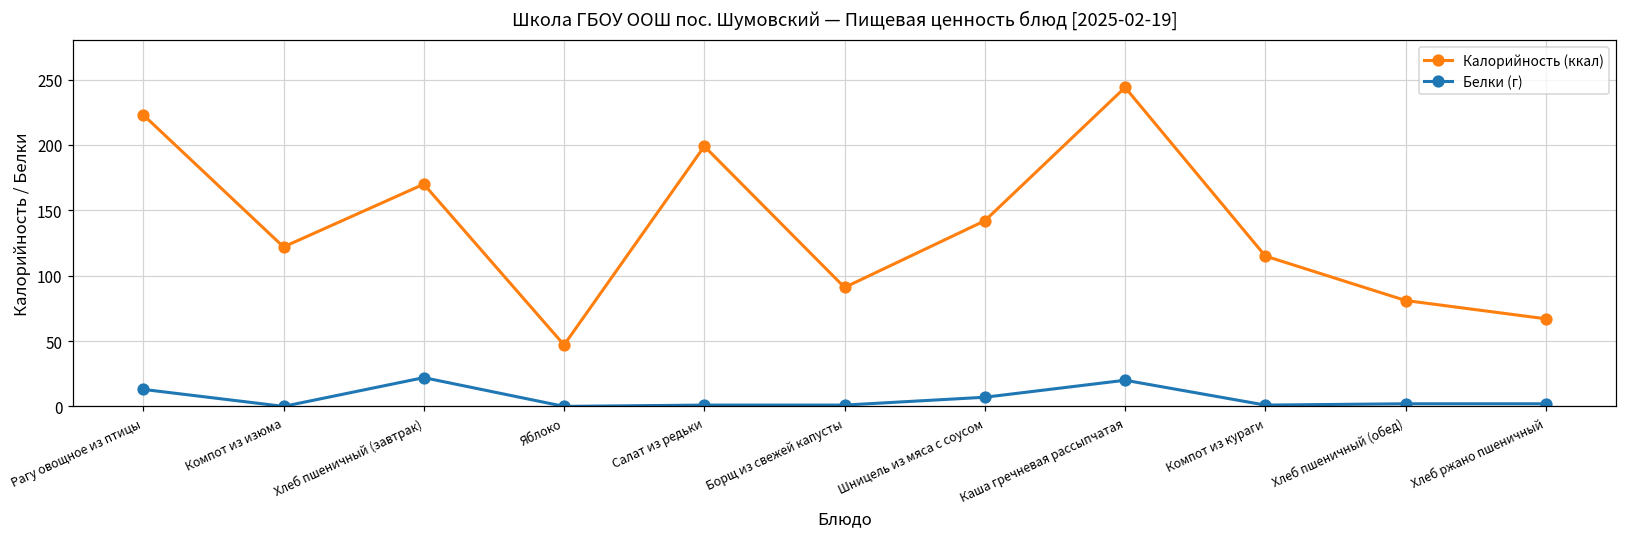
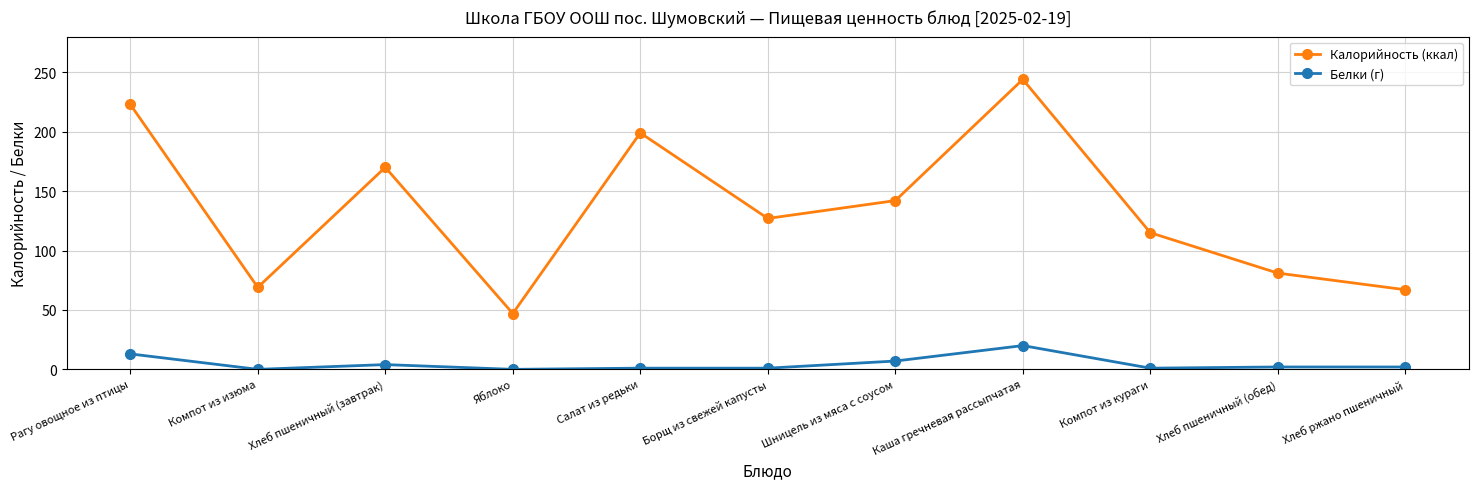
  {
    "Калорийность (ккал)": {
      "Рагу овощное из птицы": 223,
-     "Компот из изюма": 122,
+     "Компот из изюма": 69,
      "Хлеб пшеничный (завтрак)": 170,
      "Яблоко": 47,
      "Салат из редьки": 199,
-     "Борщ из свежей капусты": 91,
+     "Борщ из свежей капусты": 127,
      "Шницель из мяса с соусом": 142,
      "Каша гречневая рассыпчатая": 244,
      "Компот из кураги": 115,
      "Хлеб пшеничный (обед)": 81,
      "Хлеб ржано пшеничный": 67
    },
    "Белки (г)": {
      "Рагу овощное из птицы": 13,
      "Компот из изюма": 0,
-     "Хлеб пшеничный (завтрак)": 22,
+     "Хлеб пшеничный (завтрак)": 4,
      "Яблоко": 0,
      "Салат из редьки": 1,
      "Борщ из свежей капусты": 1,
      "Шницель из мяса с соусом": 7,
      "Каша гречневая рассыпчатая": 20,
      "Компот из кураги": 1,
      "Хлеб пшеничный (обед)": 2,
      "Хлеб ржано пшеничный": 2
    }
  }
